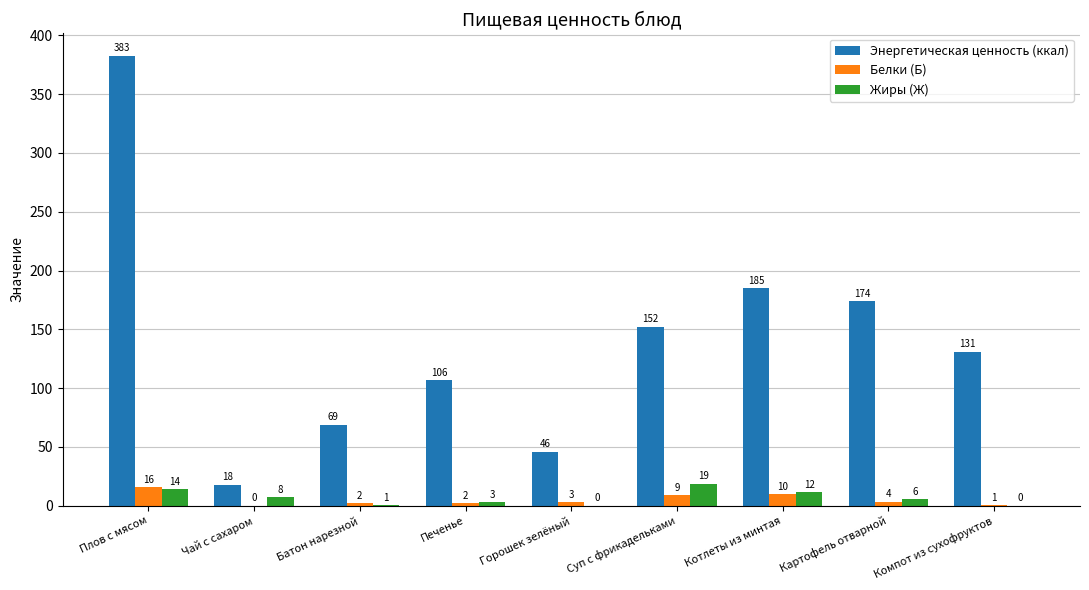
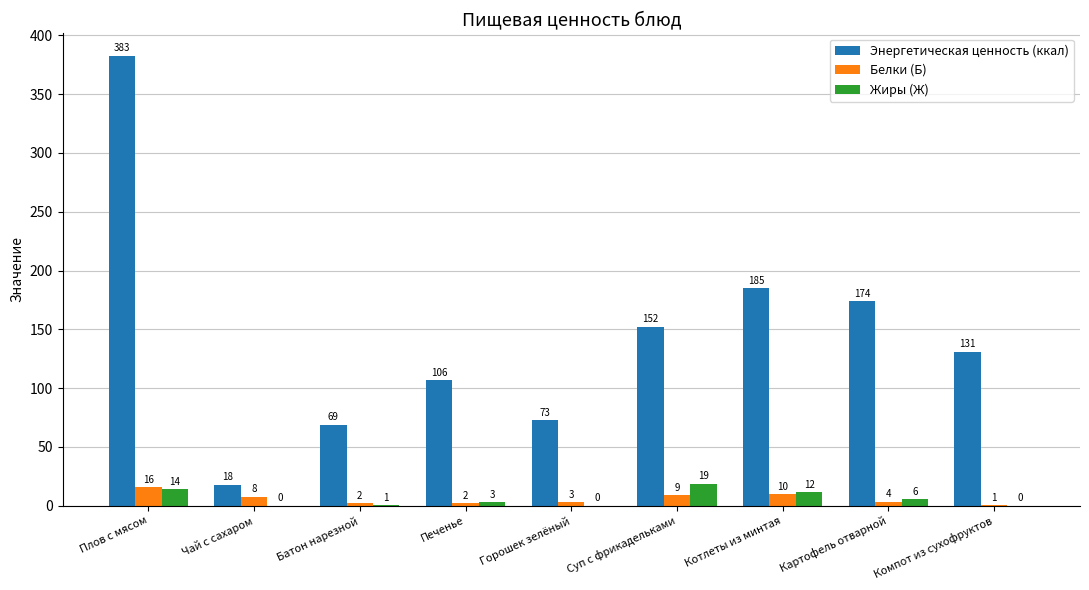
  {
    "Энергетическая ценность (ккал)": {
      "Плов с мясом": 383,
      "Чай с сахаром": 18,
      "Батон нарезной": 69,
      "Печенье": 106,
-     "Горошек зелёный": 46,
+     "Горошек зелёный": 73,
      "Суп с фрикадельками": 152,
      "Котлеты из минтая": 185,
      "Картофель отварной": 174,
      "Компот из сухофруктов": 131
    },
    "Белки (Б)": {
      "Плов с мясом": 16,
-     "Чай с сахаром": 0,
+     "Чай с сахаром": 8,
      "Батон нарезной": 2,
      "Печенье": 2,
      "Горошек зелёный": 3,
      "Суп с фрикадельками": 9,
      "Котлеты из минтая": 10,
      "Картофель отварной": 4,
      "Компот из сухофруктов": 1
    },
    "Жиры (Ж)": {
      "Плов с мясом": 14,
-     "Чай с сахаром": 8,
+     "Чай с сахаром": 0,
      "Батон нарезной": 1,
      "Печенье": 3,
      "Горошек зелёный": 0,
      "Суп с фрикадельками": 19,
      "Котлеты из минтая": 12,
      "Картофель отварной": 6,
      "Компот из сухофруктов": 0
    }
  }
